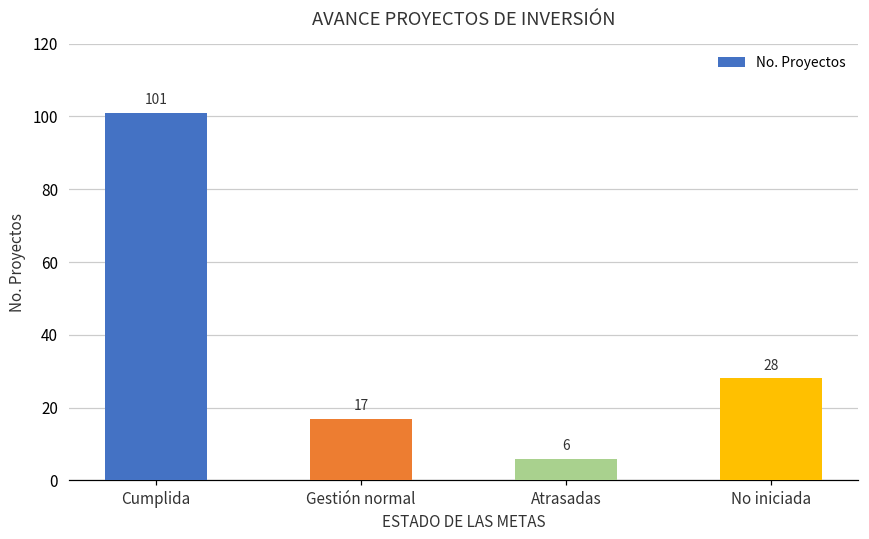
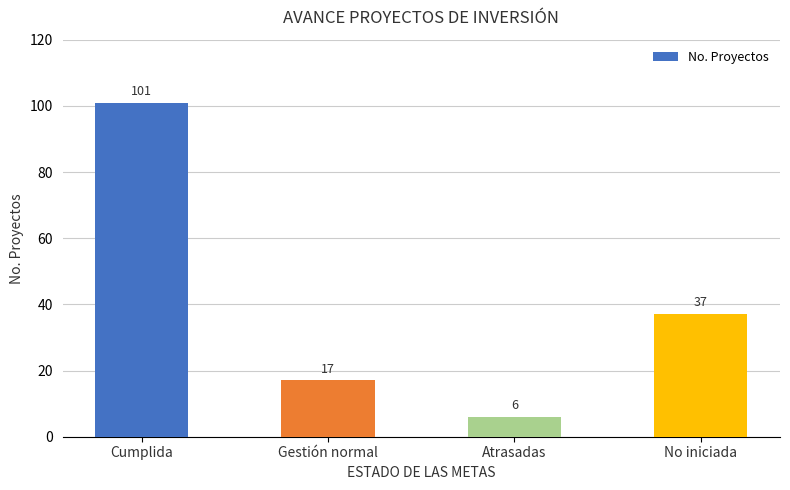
  {
    "Cumplida": 101,
    "Gestión normal": 17,
    "Atrasadas": 6,
-   "No iniciada": 28
+   "No iniciada": 37
  }
